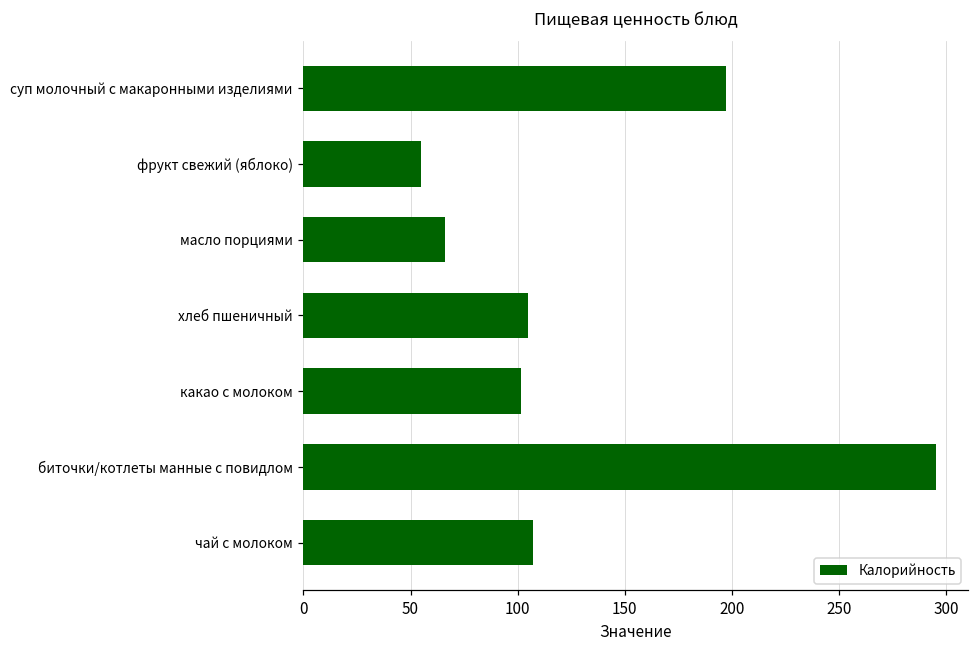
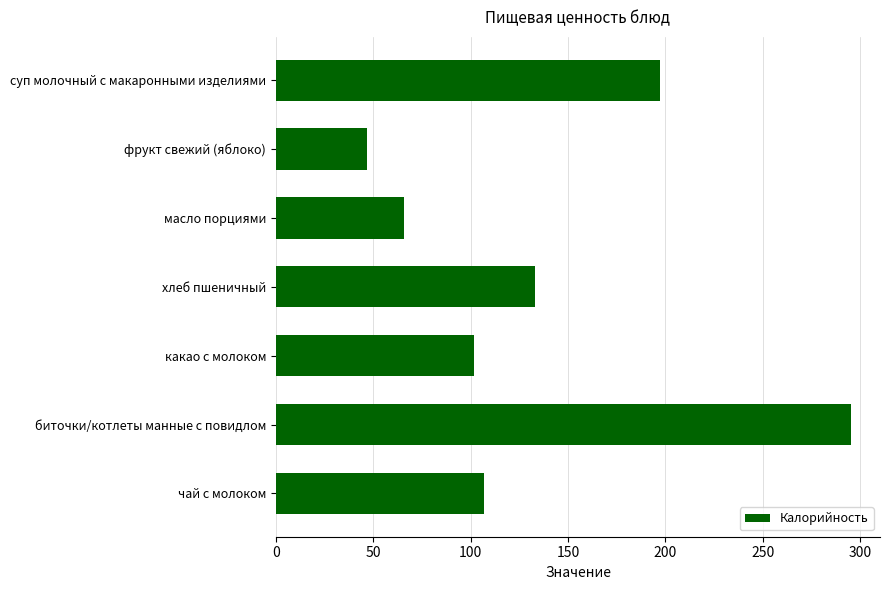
  {
    "суп молочный с макаронными изделиями": 197,
-   "фрукт свежий (яблоко)": 55,
+   "фрукт свежий (яблоко)": 47,
    "масло порциями": 66,
-   "хлеб пшеничный": 105,
+   "хлеб пшеничный": 133,
    "какао с молоком": 102,
    "биточки/котлеты манные с повидлом": 295,
    "чай с молоком": 107
  }
